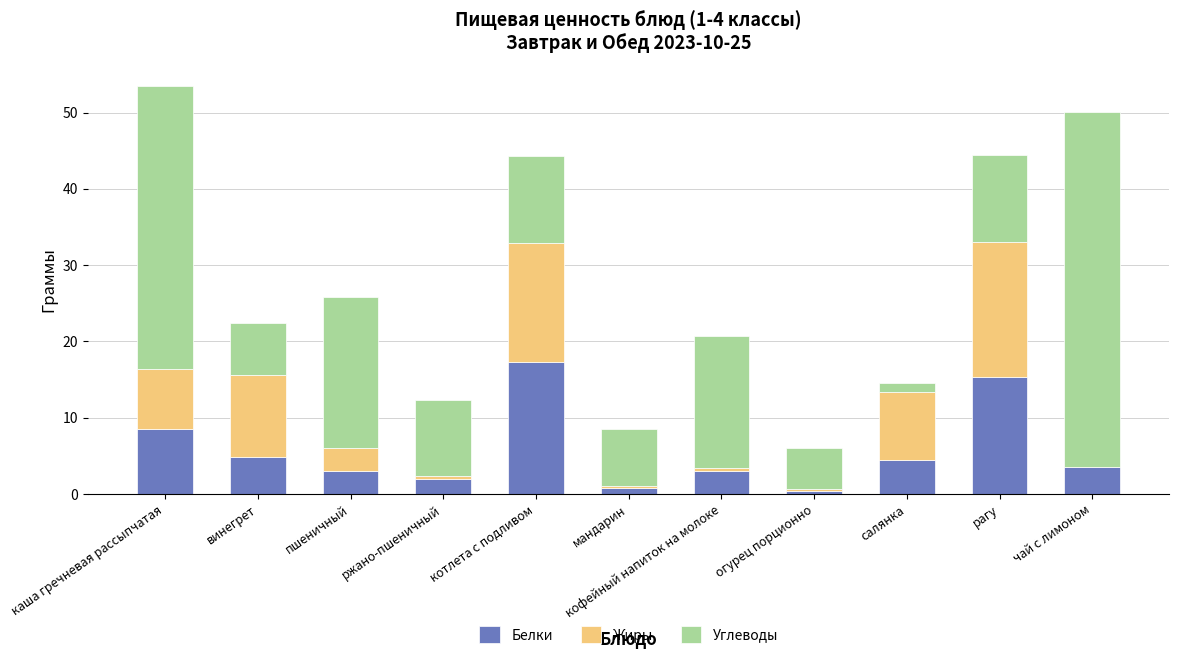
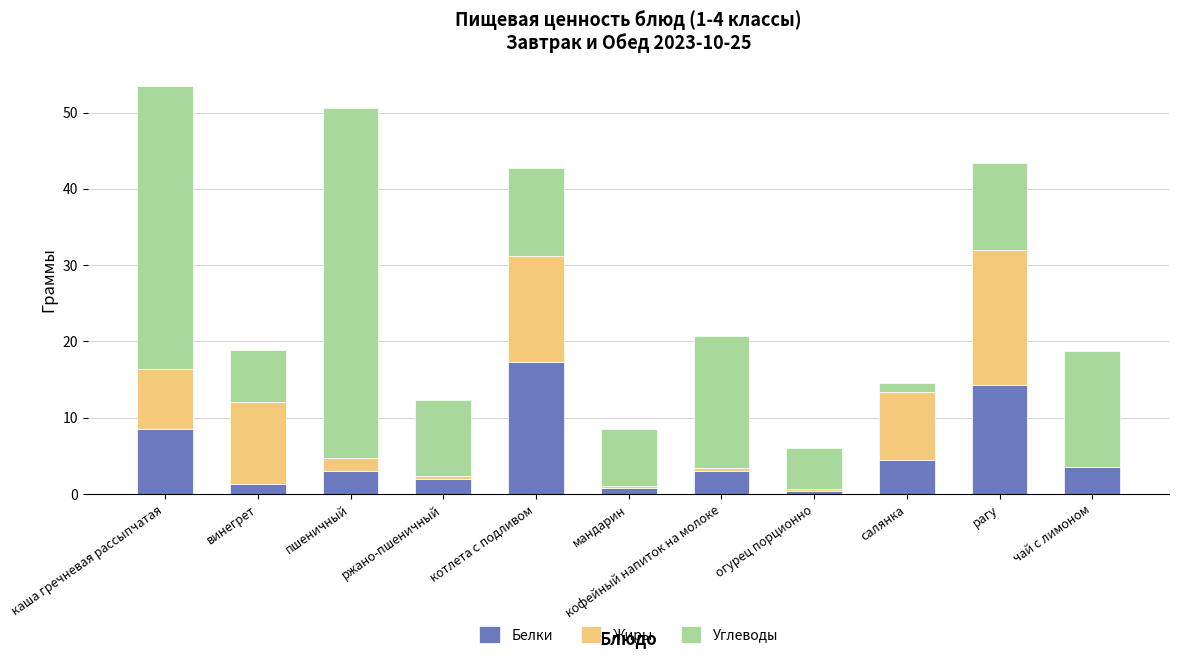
  {
    "Белки": {
      "каша гречневая рассыпчатая": 9,
-     "винегрет": 5,
+     "винегрет": 1,
      "пшеничный": 3,
      "ржано-пшеничный": 2,
      "котлета с подливом": 17,
      "мандарин": 1,
      "кофейный напиток на молоке": 3,
      "огурец порционно": 0,
      "салянка": 4,
-     "рагу": 15,
+     "рагу": 14,
      "чай с лимоном": 4
    },
    "Жиры": {
      "каша гречневая рассыпчатая": 8,
      "винегрет": 11,
-     "пшеничный": 3,
+     "пшеничный": 2,
      "ржано-пшеничный": 0,
-     "котлета с подливом": 16,
+     "котлета с подливом": 14,
      "салянка": 9,
      "рагу": 18,
      "чай с лимоном": 0
    },
    "Углеводы": {
      "каша гречневая рассыпчатая": 37,
      "винегрет": 7,
-     "пшеничный": 20,
+     "пшеничный": 46,
      "ржано-пшеничный": 10,
      "котлета с подливом": 11,
      "мандарин": 8,
      "кофейный напиток на молоке": 17,
      "огурец порционно": 5,
      "салянка": 1,
      "рагу": 11,
-     "чай с лимоном": 47
+     "чай с лимоном": 15
    }
  }
